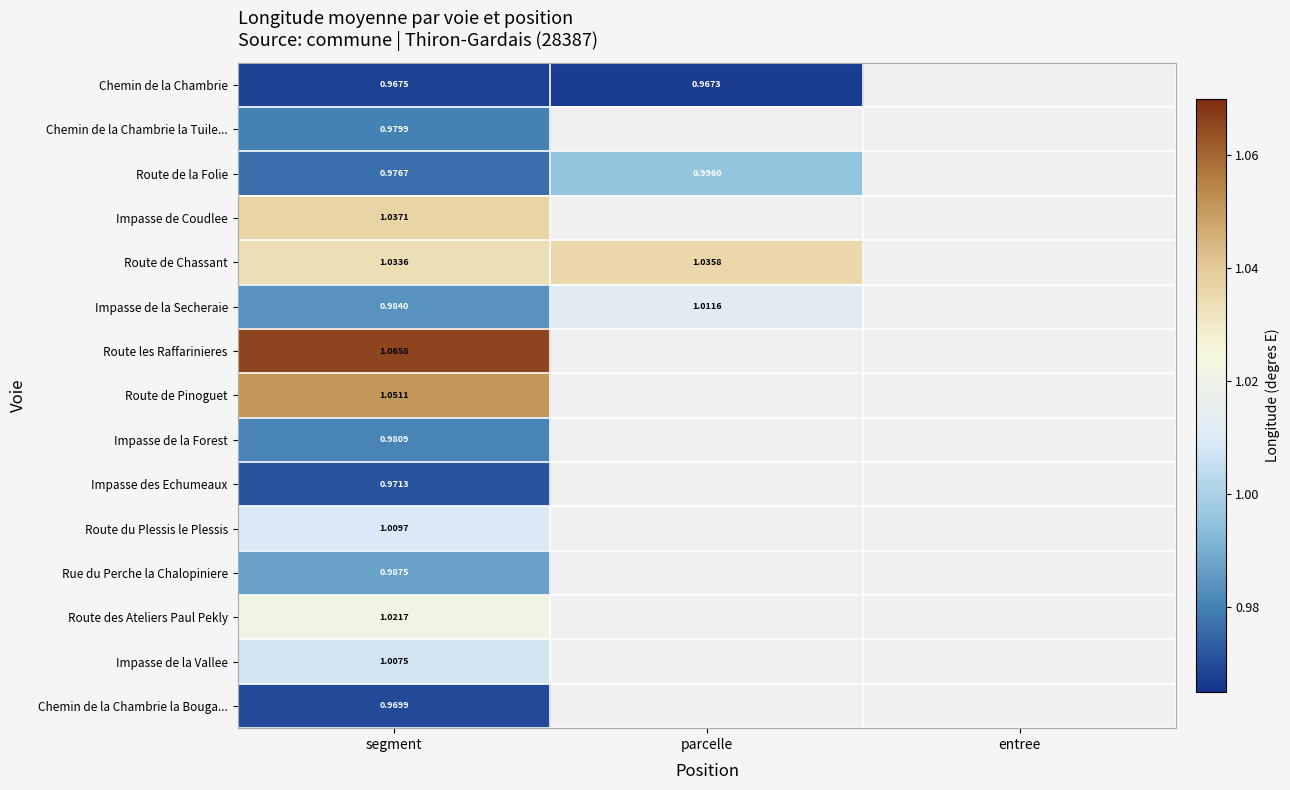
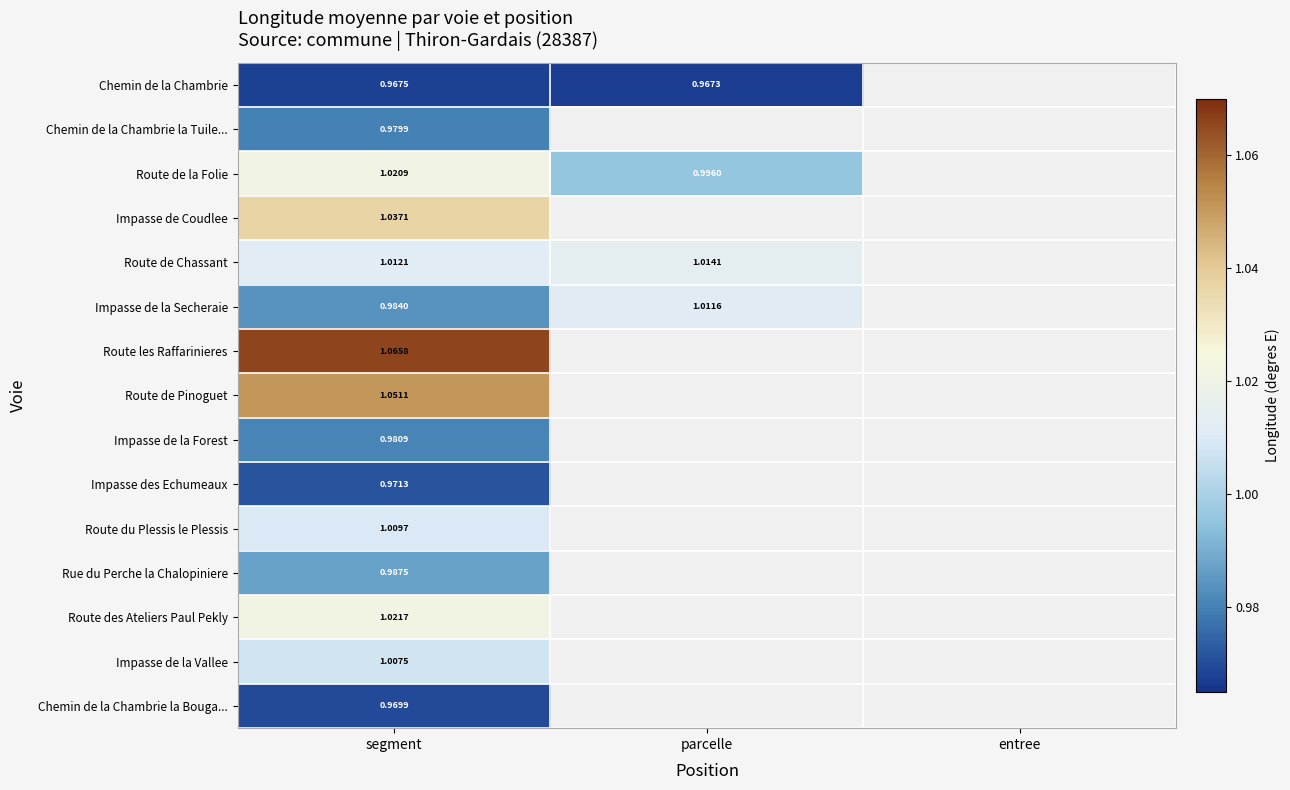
  {
    "Chemin de la Chambrie": {
      "segment": 0.9675,
      "parcelle": 0.9673
    },
    "Chemin de la Chambrie la Tuile...": {
      "segment": 0.9799
    },
    "Route de la Folie": {
-     "segment": 0.9767,
+     "segment": 1.0209,
      "parcelle": 0.9960
    },
    "Impasse de Coudlee": {
      "segment": 1.0371
    },
    "Route de Chassant": {
-     "segment": 1.0336,
-     "parcelle": 1.0358
+     "segment": 1.0121,
+     "parcelle": 1.0141
    },
    "Impasse de la Secheraie": {
      "segment": 0.9840,
      "parcelle": 1.0116
    },
    "Route les Raffarinieres": {
      "segment": 1.0658
    },
    "Route de Pinoguet": {
      "segment": 1.0511
    },
    "Impasse de la Forest": {
      "segment": 0.9809
    },
    "Impasse des Echumeaux": {
      "segment": 0.9713
    },
    "Route du Plessis le Plessis": {
      "segment": 1.0097
    },
    "Rue du Perche la Chalopiniere": {
      "segment": 0.9875
    },
    "Route des Ateliers Paul Pekly": {
      "segment": 1.0217
    },
    "Impasse de la Vallee": {
      "segment": 1.0075
    },
    "Chemin de la Chambrie la Bouga...": {
      "segment": 0.9699
    }
  }
